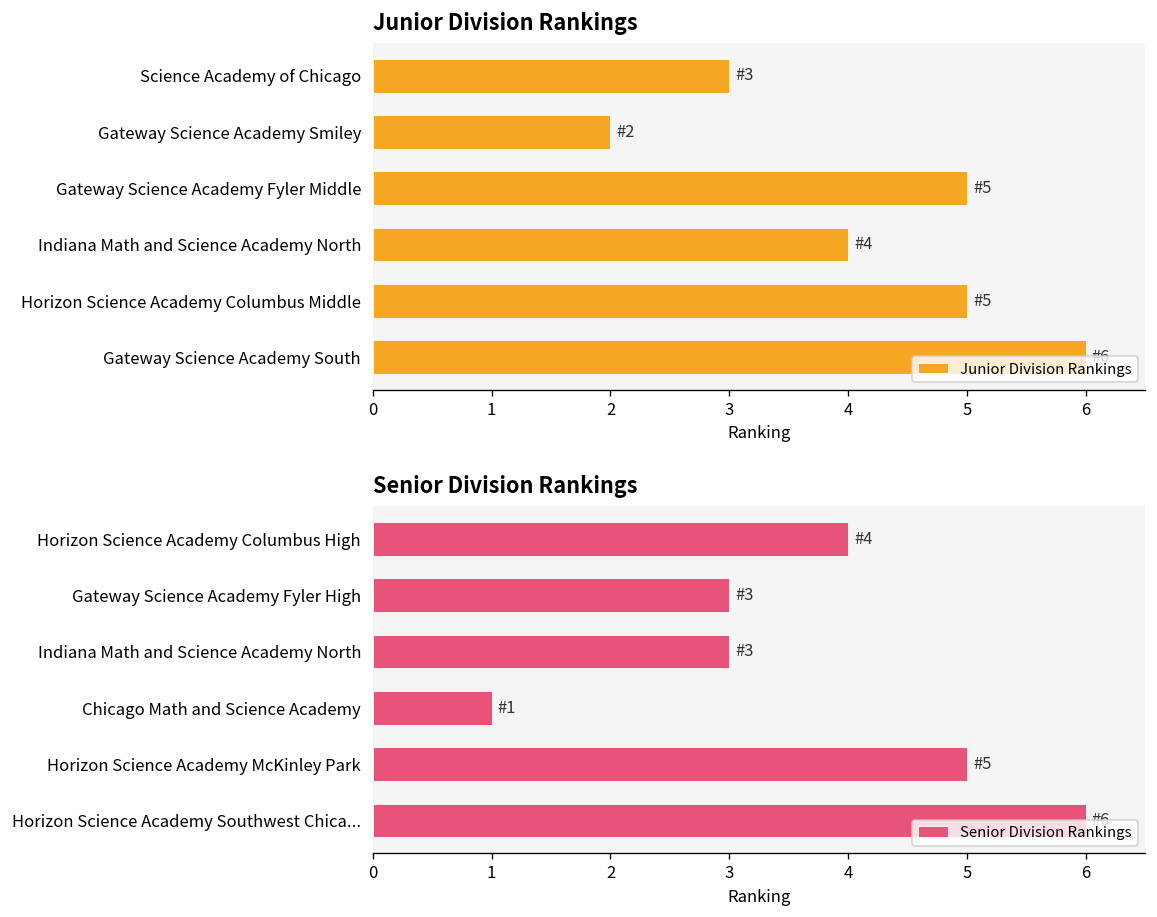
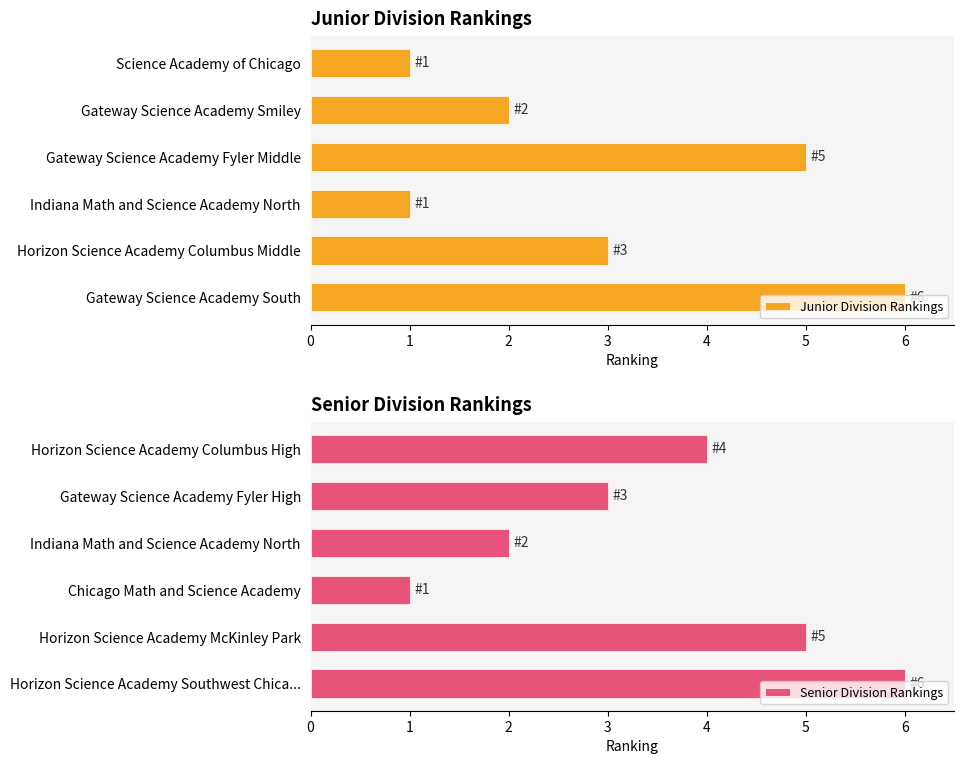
  {
    "Junior Division Rankings": {
-     "Science Academy of Chicago": 3,
+     "Science Academy of Chicago": 1,
      "Gateway Science Academy Smiley": 2,
      "Gateway Science Academy Fyler Middle": 5,
-     "Indiana Math and Science Academy North": 4,
-     "Horizon Science Academy Columbus Middle": 5
+     "Indiana Math and Science Academy North": 1,
+     "Horizon Science Academy Columbus Middle": 3
    },
    "Senior Division Rankings": {
      "Horizon Science Academy Columbus High": 4,
      "Gateway Science Academy Fyler High": 3,
-     "Indiana Math and Science Academy North": 3,
+     "Indiana Math and Science Academy North": 2,
      "Chicago Math and Science Academy": 1,
      "Horizon Science Academy McKinley Park": 5
    }
  }
